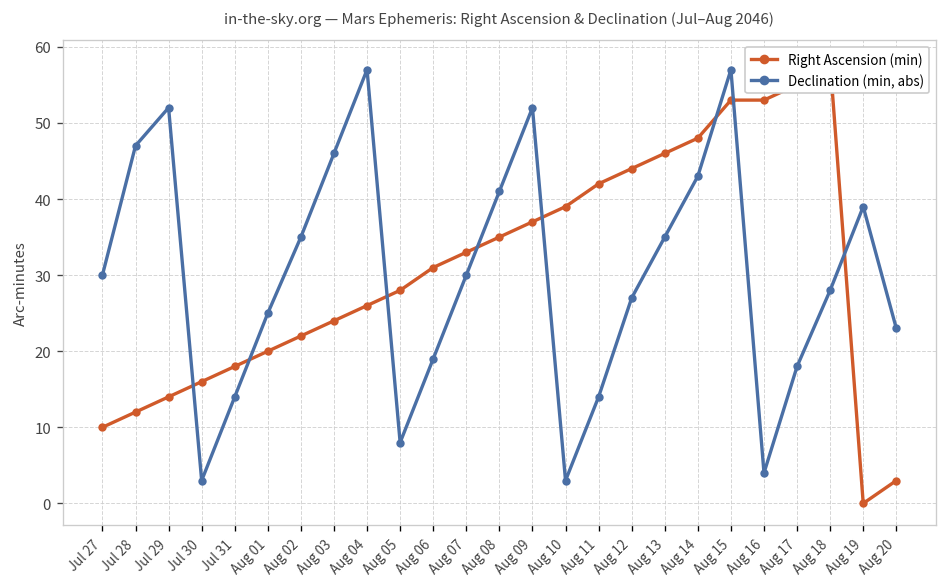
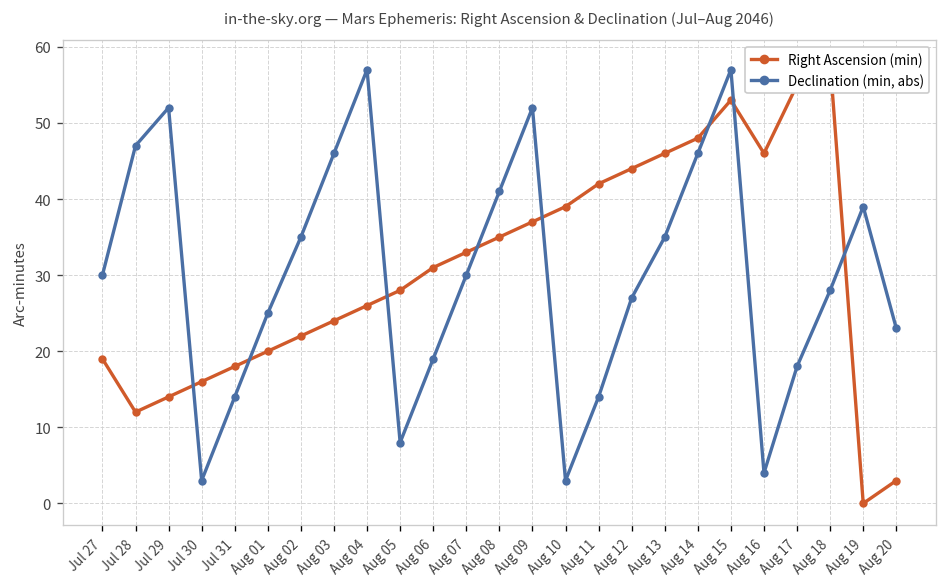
  {
    "Right Ascension (min)": {
-     "Jul 27": 10,
+     "Jul 27": 19,
      "Jul 28": 12,
      "Jul 29": 14,
      "Jul 30": 16,
      "Jul 31": 18,
      "Aug 01": 20,
      "Aug 02": 22,
      "Aug 03": 24,
      "Aug 04": 26,
      "Aug 05": 28,
      "Aug 06": 31,
      "Aug 07": 33,
      "Aug 08": 35,
      "Aug 09": 37,
      "Aug 10": 39,
      "Aug 11": 42,
      "Aug 12": 44,
      "Aug 13": 46,
      "Aug 14": 48,
      "Aug 15": 53,
-     "Aug 16": 53,
+     "Aug 16": 46,
      "Aug 19": 0,
      "Aug 20": 3
    },
    "Declination (min, abs)": {
      "Jul 27": 30,
      "Jul 28": 47,
      "Jul 29": 52,
      "Jul 30": 3,
      "Jul 31": 14,
      "Aug 01": 25,
      "Aug 02": 35,
      "Aug 03": 46,
      "Aug 04": 57,
      "Aug 05": 8,
      "Aug 06": 19,
      "Aug 07": 30,
      "Aug 08": 41,
      "Aug 09": 52,
      "Aug 10": 3,
      "Aug 11": 14,
      "Aug 12": 27,
      "Aug 13": 35,
-     "Aug 14": 43,
+     "Aug 14": 46,
      "Aug 15": 57,
      "Aug 16": 4,
      "Aug 17": 18,
      "Aug 18": 28,
      "Aug 19": 39,
      "Aug 20": 23
    }
  }
